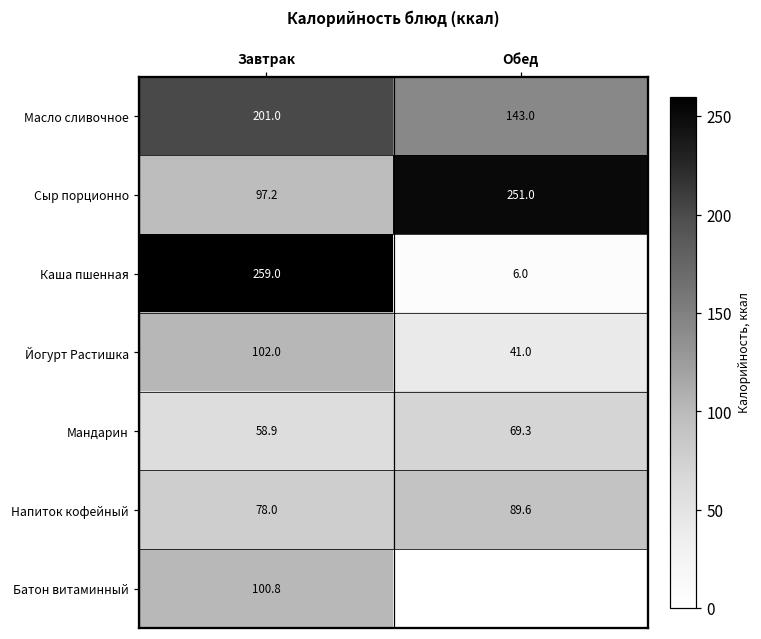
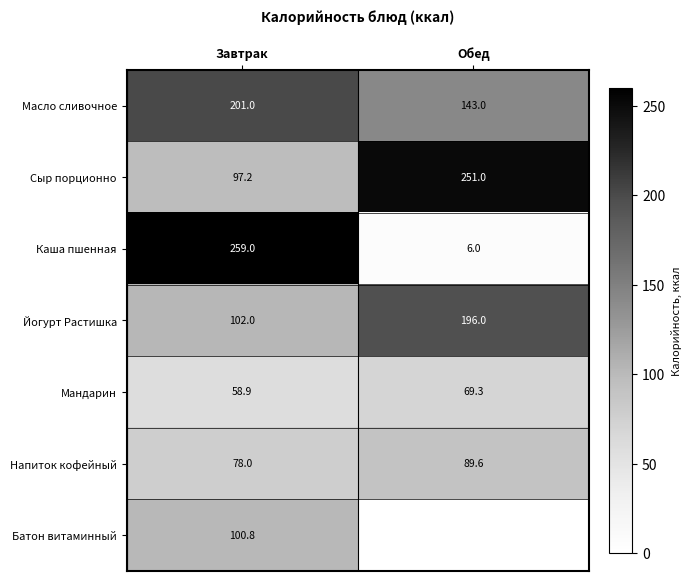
  {
    "Масло сливочное": {
      "Завтрак": 201.0,
      "Обед": 143.0
    },
    "Сыр порционно": {
      "Завтрак": 97.2,
      "Обед": 251.0
    },
    "Каша пшенная": {
      "Завтрак": 259.0,
      "Обед": 6.0
    },
    "Йогурт Растишка": {
      "Завтрак": 102.0,
-     "Обед": 41.0
+     "Обед": 196.0
    },
    "Мандарин": {
      "Завтрак": 58.9,
      "Обед": 69.3
    },
    "Напиток кофейный": {
      "Завтрак": 78.0,
      "Обед": 89.6
    },
    "Батон витаминный": {
      "Завтрак": 100.8
    }
  }
